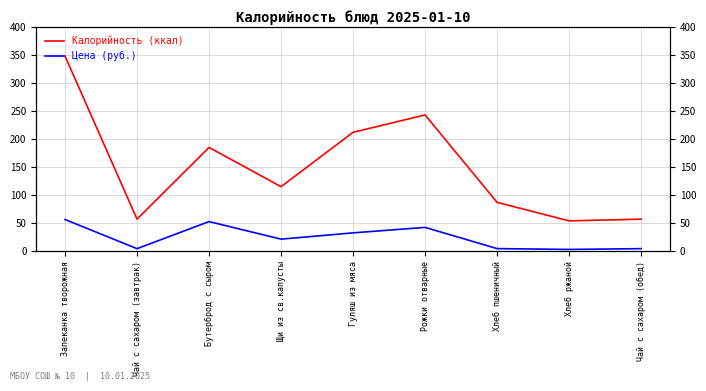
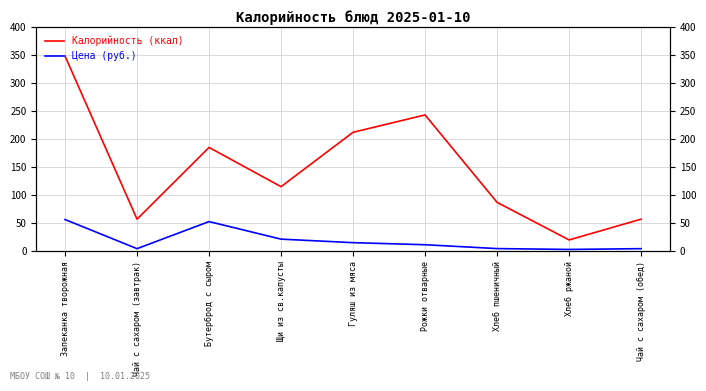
  {
    "Калорийность (ккал)": {
      "Запеканка творожная": 350,
      "Чай с сахаром (завтрак)": 60,
      "Бутерброд с сыром": 190,
      "Щи из св.капусты": 120,
      "Гуляш из мяса": 210,
      "Рожки отварные": 240,
      "Хлеб пшеничный": 90,
-     "Хлеб ржаной": 50,
+     "Хлеб ржаной": 20,
      "Чай с сахаром (обед)": 60
    },
    "Цена (руб.)": {
      "Запеканка творожная": 60,
      "Чай с сахаром (завтрак)": 0,
      "Бутерброд с сыром": 50,
      "Щи из св.капусты": 20,
-     "Гуляш из мяса": 30,
-     "Рожки отварные": 40,
+     "Гуляш из мяса": 20,
+     "Рожки отварные": 10,
      "Хлеб пшеничный": 0,
      "Хлеб ржаной": 0,
      "Чай с сахаром (обед)": 0
    }
  }
